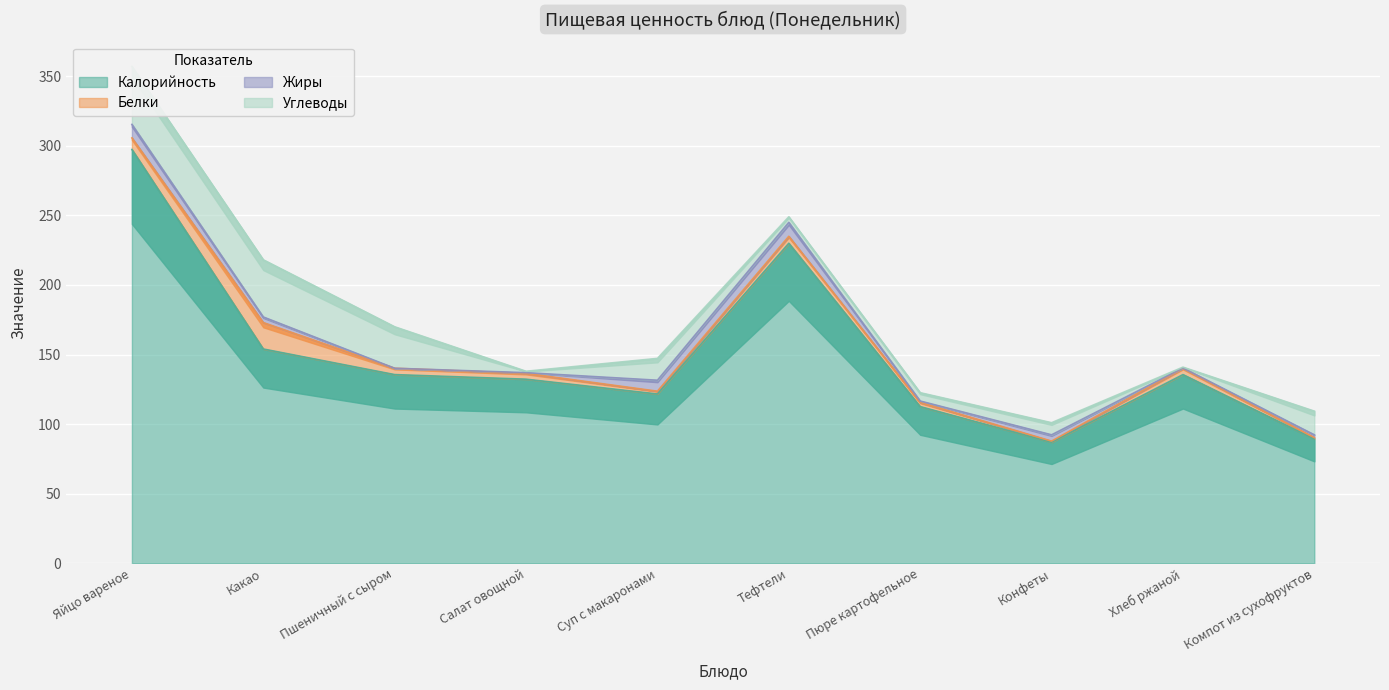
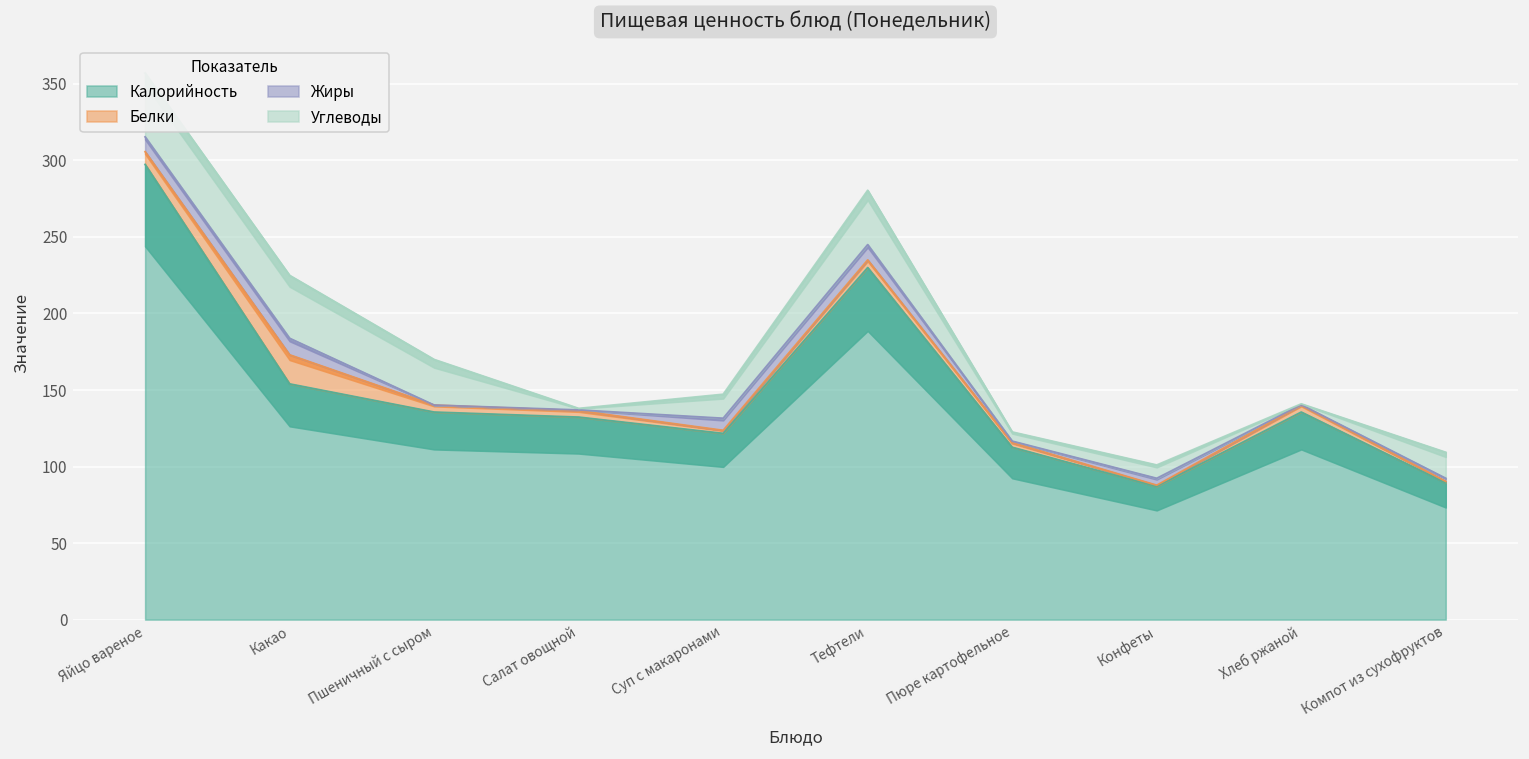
  {
    "Калорийность": {
      "Яйцо вареное": 297,
      "Какао": 154,
      "Пшеничный с сыром": 136,
      "Салат овощной": 132,
      "Суп с макаронами": 122,
      "Тефтели": 230,
      "Пюре картофельное": 113,
      "Хлеб ржаной": 136
    },
    "Белки": {
      "Яйцо вареное": 8,
      "Какао": 19,
      "Суп с макаронами": 2,
      "Тефтели": 5
    },
    "Жиры": {
      "Яйцо вареное": 10,
-     "Какао": 4,
+     "Какао": 11,
      "Суп с макаронами": 8,
      "Тефтели": 10,
      "Конфеты": 5,
      "Компот из сухофруктов": 2
    },
    "Углеводы": {
      "Какао": 41,
      "Пшеничный с сыром": 30,
      "Суп с макаронами": 16,
-     "Тефтели": 4,
+     "Тефтели": 36,
      "Пюре картофельное": 6,
      "Конфеты": 9,
      "Компот из сухофруктов": 17
    }
  }
